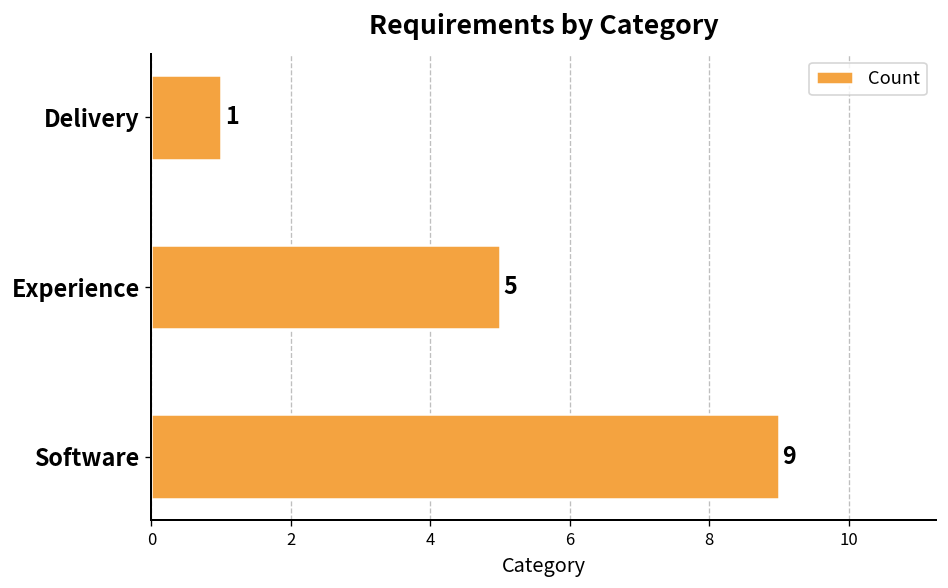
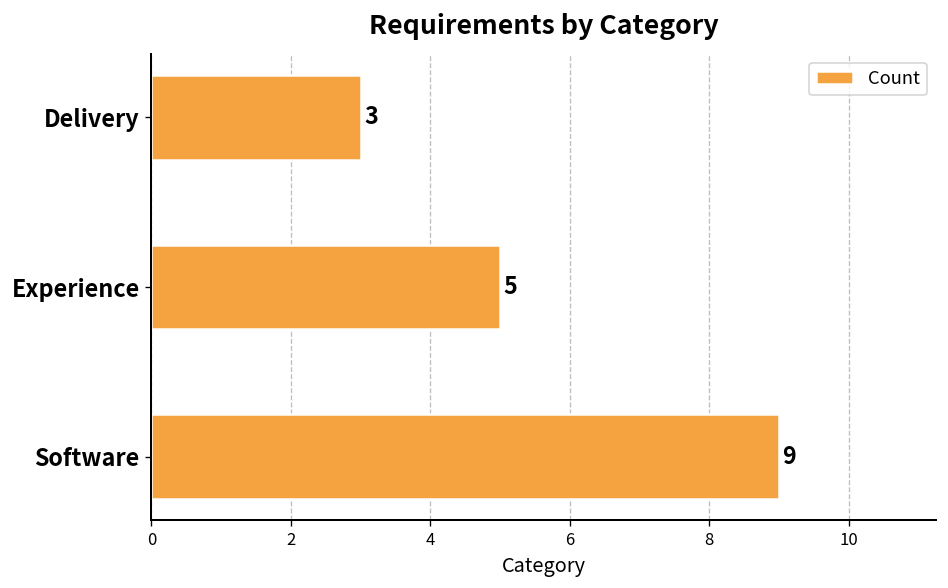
  {
-   "Delivery": 1,
+   "Delivery": 3,
    "Experience": 5,
    "Software": 9
  }
